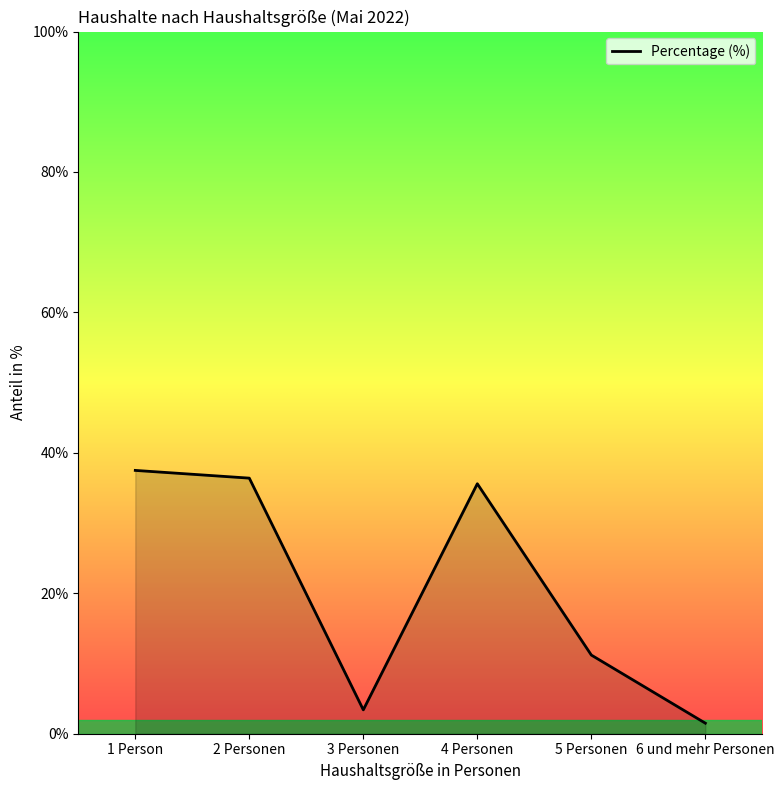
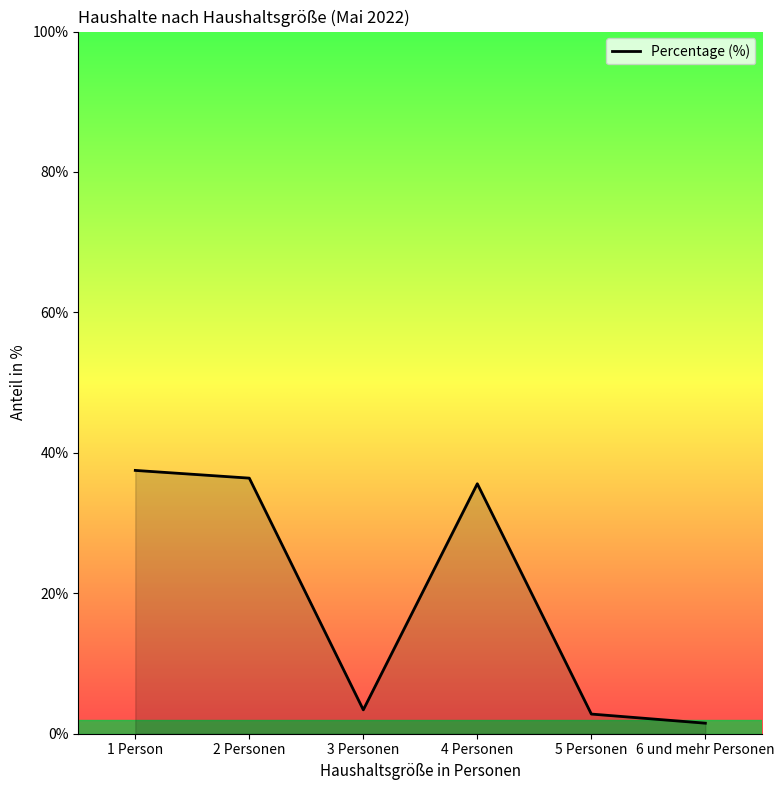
  {
    "1 Person": "38%",
    "2 Personen": "36%",
    "3 Personen": "3%",
    "4 Personen": "36%",
-   "5 Personen": "11%"
+   "5 Personen": "3%"
  }
